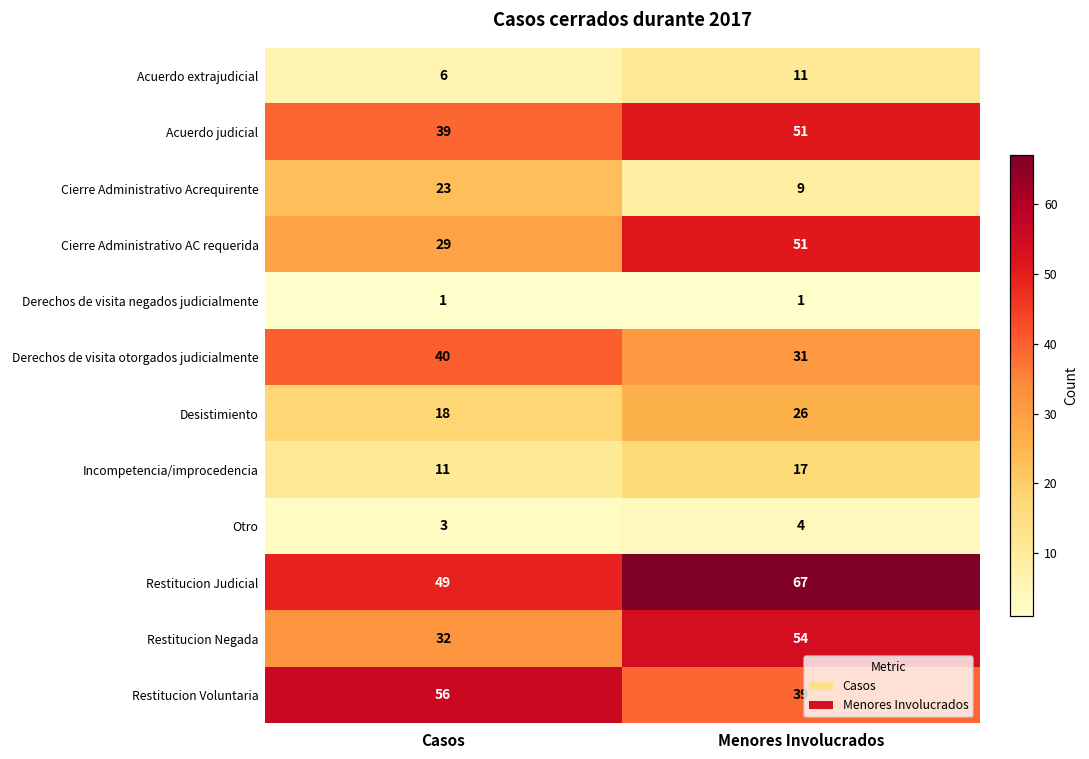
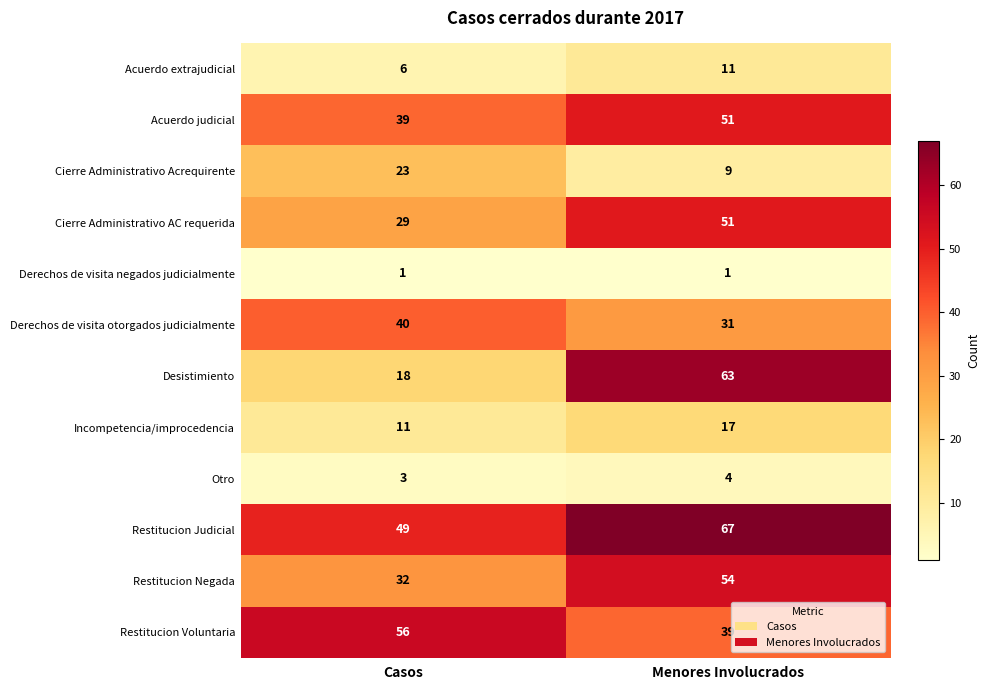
  {
    "Acuerdo extrajudicial": {
      "Casos": 6,
      "Menores Involucrados": 11
    },
    "Acuerdo judicial": {
      "Casos": 39,
      "Menores Involucrados": 51
    },
    "Cierre Administrativo Acrequirente": {
      "Casos": 23,
      "Menores Involucrados": 9
    },
    "Cierre Administrativo AC requerida": {
      "Casos": 29,
      "Menores Involucrados": 51
    },
    "Derechos de visita negados judicialmente": {
      "Casos": 1,
      "Menores Involucrados": 1
    },
    "Derechos de visita otorgados judicialmente": {
      "Casos": 40,
      "Menores Involucrados": 31
    },
    "Desistimiento": {
      "Casos": 18,
-     "Menores Involucrados": 26
+     "Menores Involucrados": 63
    },
    "Incompetencia/improcedencia": {
      "Casos": 11,
      "Menores Involucrados": 17
    },
    "Otro": {
      "Casos": 3,
      "Menores Involucrados": 4
    },
    "Restitucion Judicial": {
      "Casos": 49,
      "Menores Involucrados": 67
    },
    "Restitucion Negada": {
      "Casos": 32,
      "Menores Involucrados": 54
    },
    "Restitucion Voluntaria": {
      "Casos": 56
    }
  }
